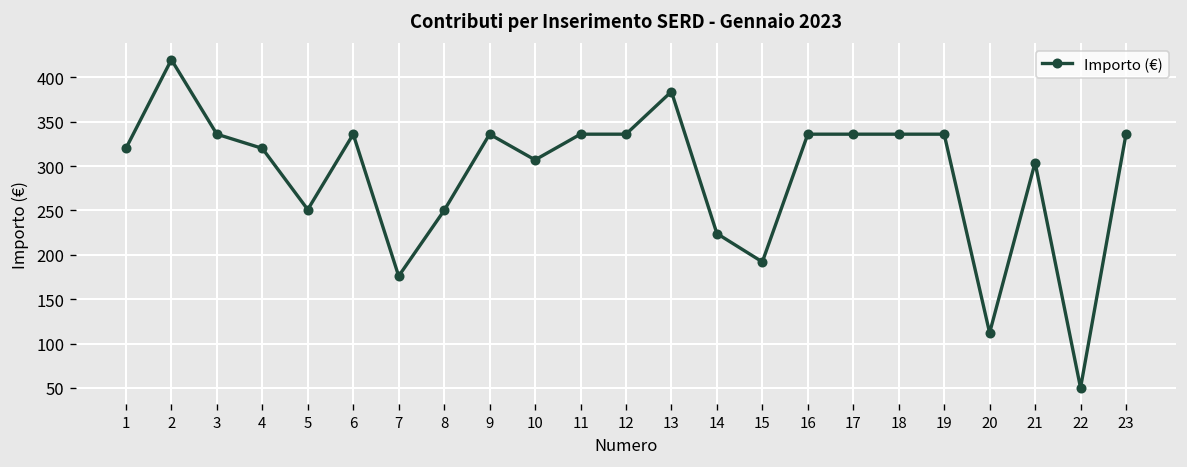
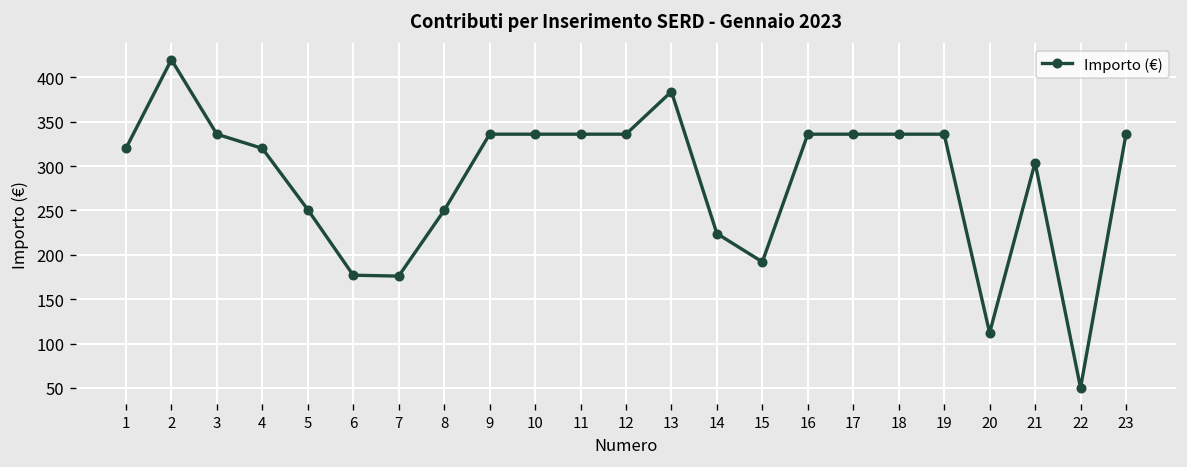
  {
    "1": 320,
    "2": 420,
    "3": 340,
    "4": 320,
    "5": 250,
-   "6": 340,
+   "6": 180,
    "7": 180,
    "8": 250,
    "9": 340,
-   "10": 310,
+   "10": 340,
    "11": 340,
    "12": 340,
    "13": 380,
    "14": 220,
    "15": 190,
    "16": 340,
    "17": 340,
    "18": 340,
    "19": 340,
    "20": 110,
    "21": 300,
    "22": 50,
    "23": 340
  }
